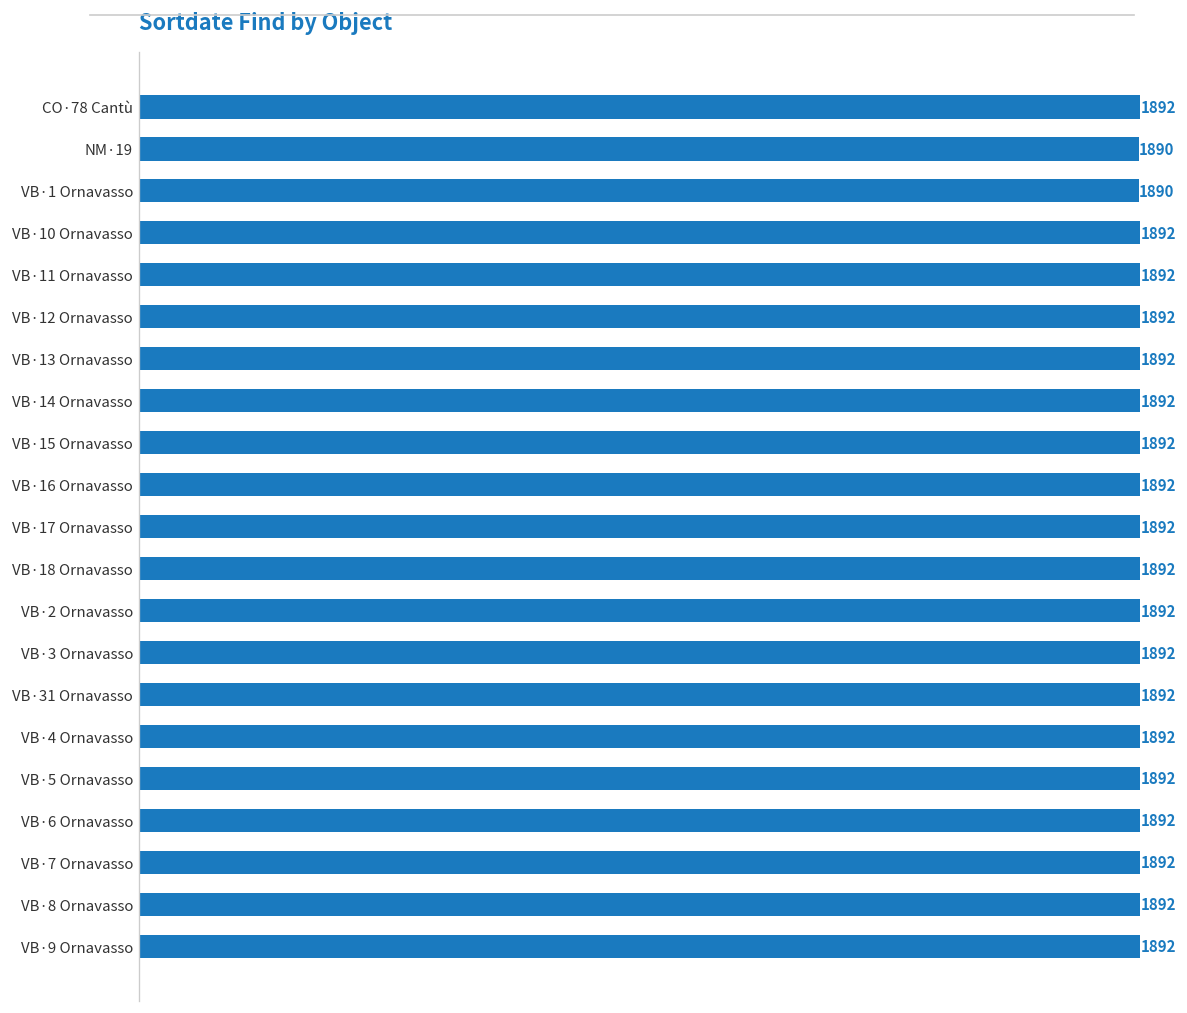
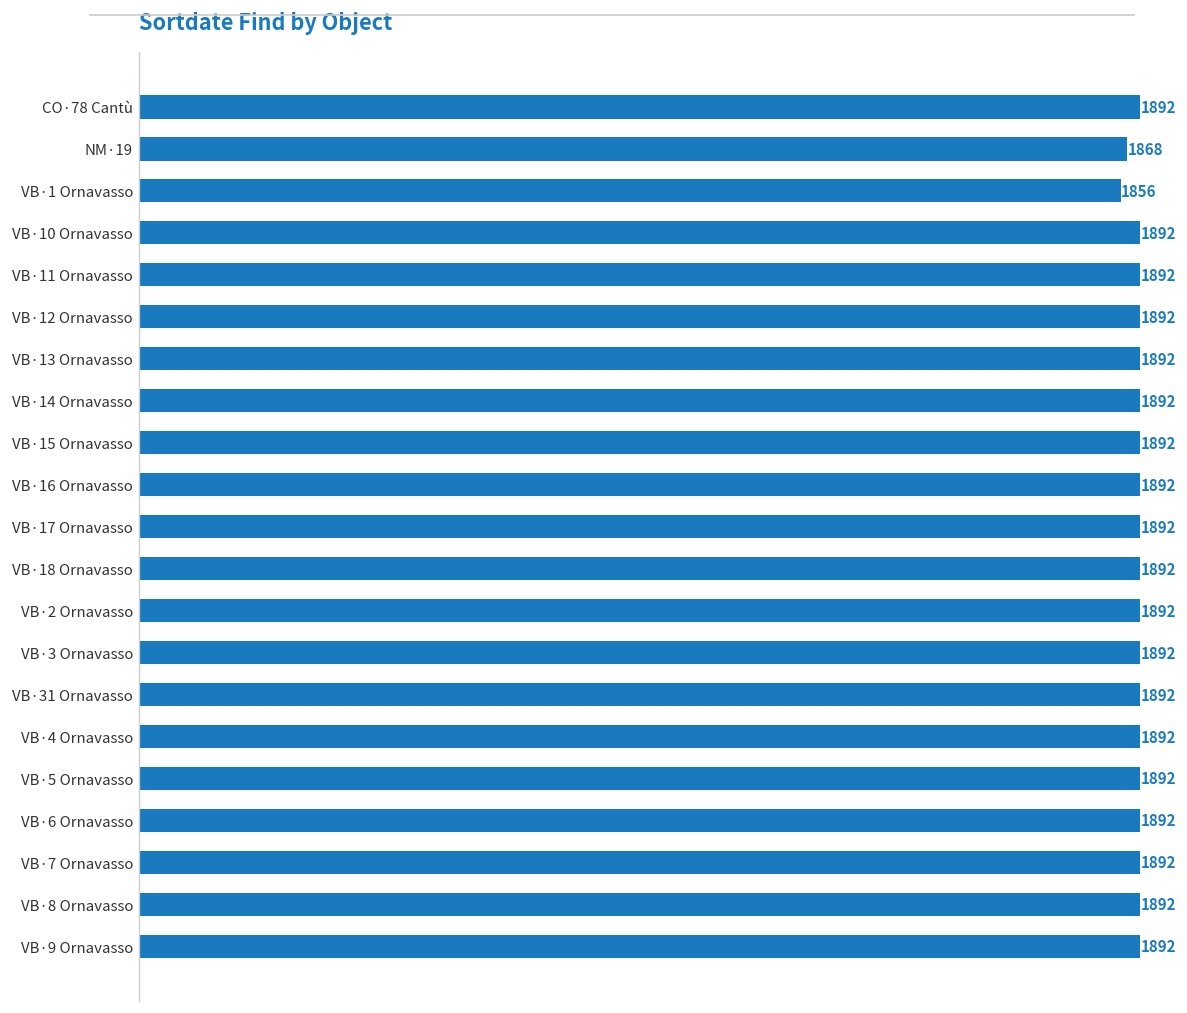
  {
    "CO·78 Cantù": 1892,
-   "NM·19": 1890,
-   "VB·1 Ornavasso": 1890,
+   "NM·19": 1868,
+   "VB·1 Ornavasso": 1856,
    "VB·10 Ornavasso": 1892,
    "VB·11 Ornavasso": 1892,
    "VB·12 Ornavasso": 1892,
    "VB·13 Ornavasso": 1892,
    "VB·14 Ornavasso": 1892,
    "VB·15 Ornavasso": 1892,
    "VB·16 Ornavasso": 1892,
    "VB·17 Ornavasso": 1892,
    "VB·18 Ornavasso": 1892,
    "VB·2 Ornavasso": 1892,
    "VB·3 Ornavasso": 1892,
    "VB·31 Ornavasso": 1892,
    "VB·4 Ornavasso": 1892,
    "VB·5 Ornavasso": 1892,
    "VB·6 Ornavasso": 1892,
    "VB·7 Ornavasso": 1892,
    "VB·8 Ornavasso": 1892,
    "VB·9 Ornavasso": 1892
  }
